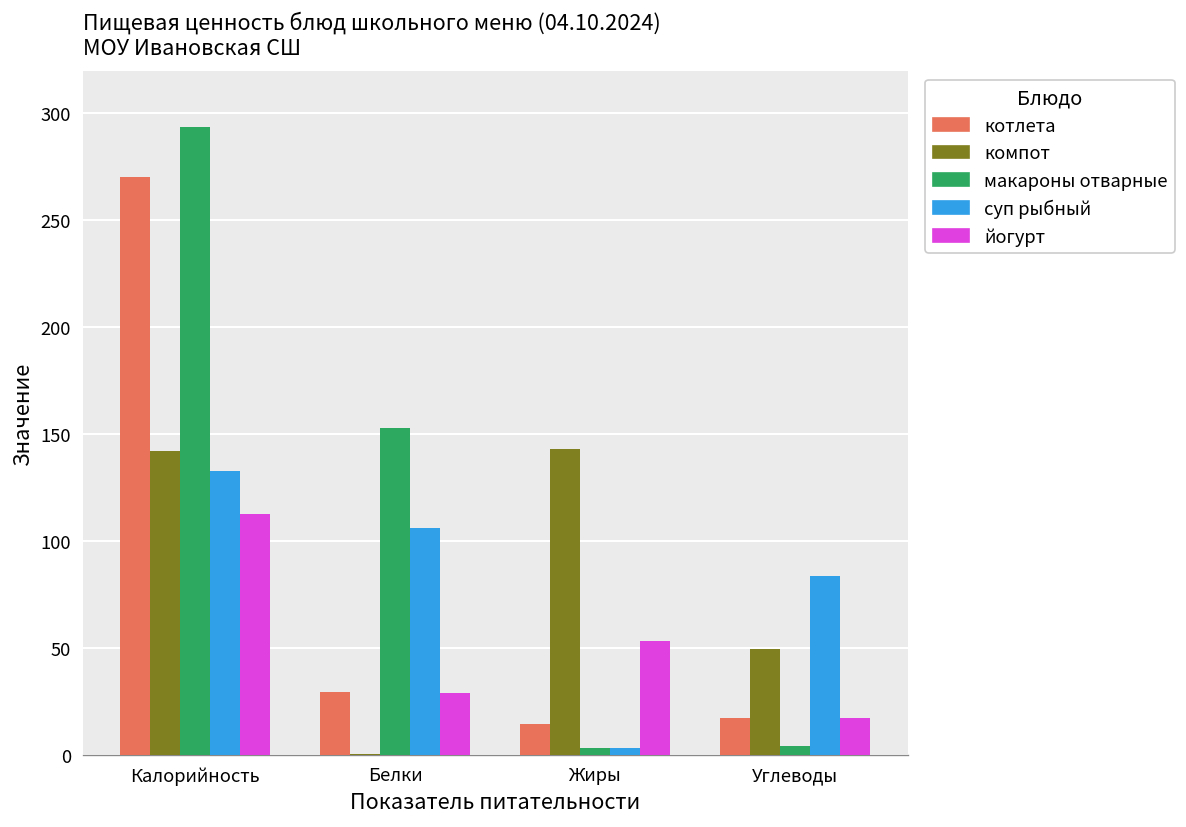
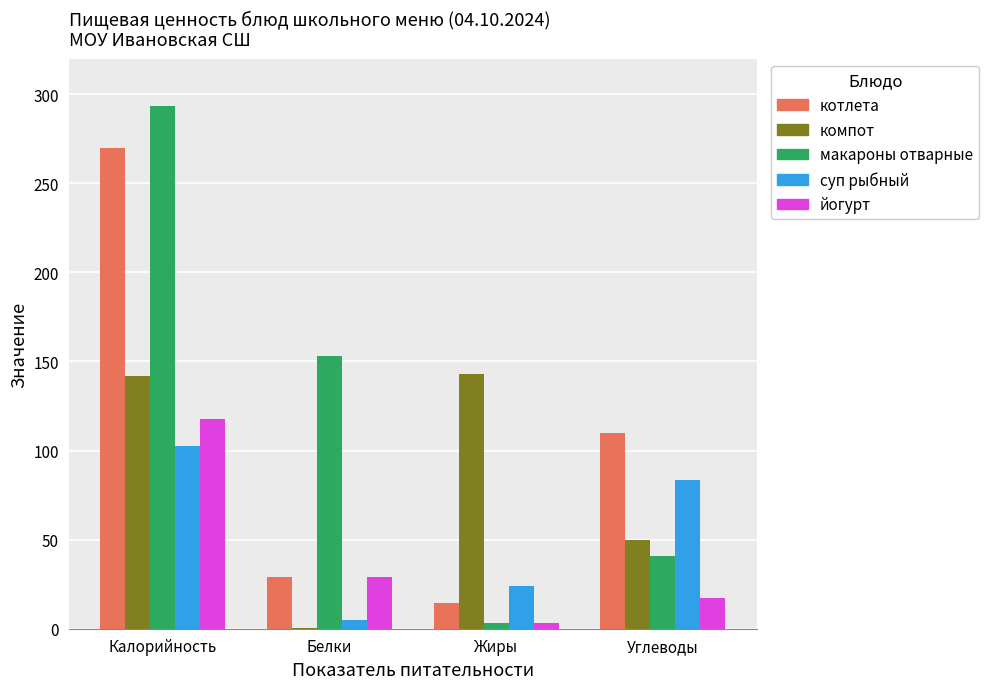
  {
    "котлета": {
      "Калорийность": 270,
      "Белки": 29,
      "Жиры": 14,
-     "Углеводы": 17
+     "Углеводы": 110
    },
    "компот": {
      "Калорийность": 142,
      "Жиры": 143,
      "Углеводы": 50
    },
    "макароны отварные": {
      "Калорийность": 293,
      "Белки": 153,
      "Жиры": 3,
-     "Углеводы": 4
+     "Углеводы": 41
    },
    "суп рыбный": {
-     "Калорийность": 133,
-     "Белки": 106,
-     "Жиры": 3,
+     "Калорийность": 103,
+     "Белки": 5,
+     "Жиры": 24,
      "Углеводы": 84
    },
    "йогурт": {
-     "Калорийность": 113,
+     "Калорийность": 118,
      "Белки": 29,
-     "Жиры": 53,
+     "Жиры": 3,
      "Углеводы": 17
    }
  }
